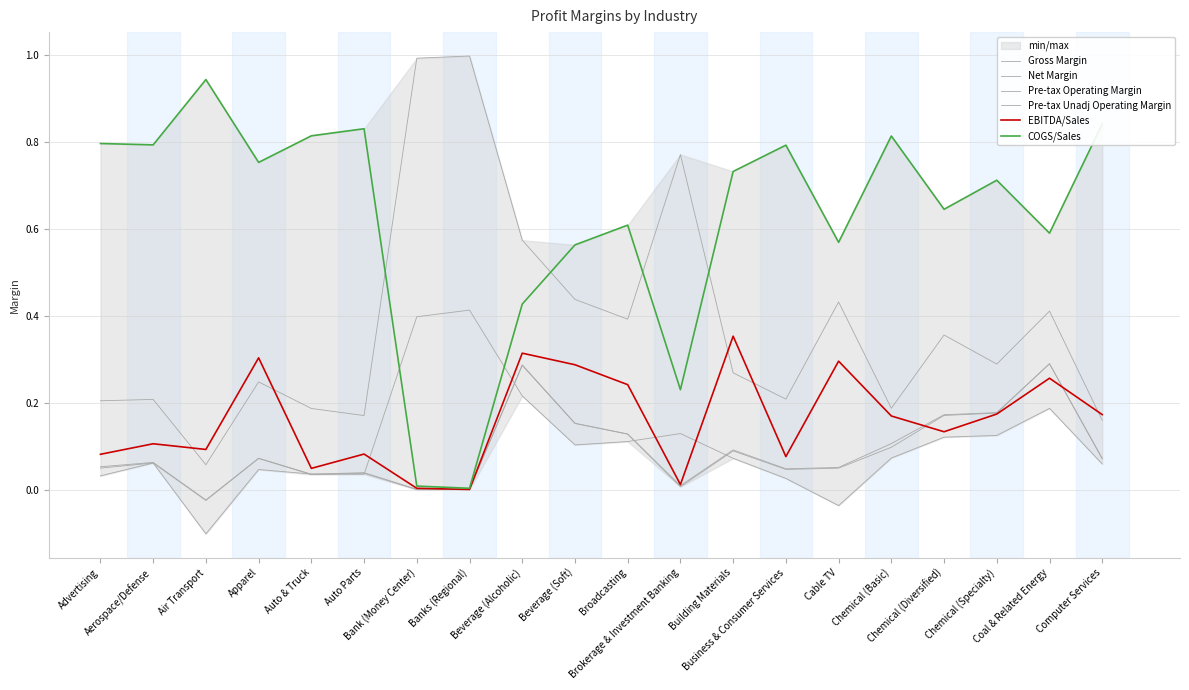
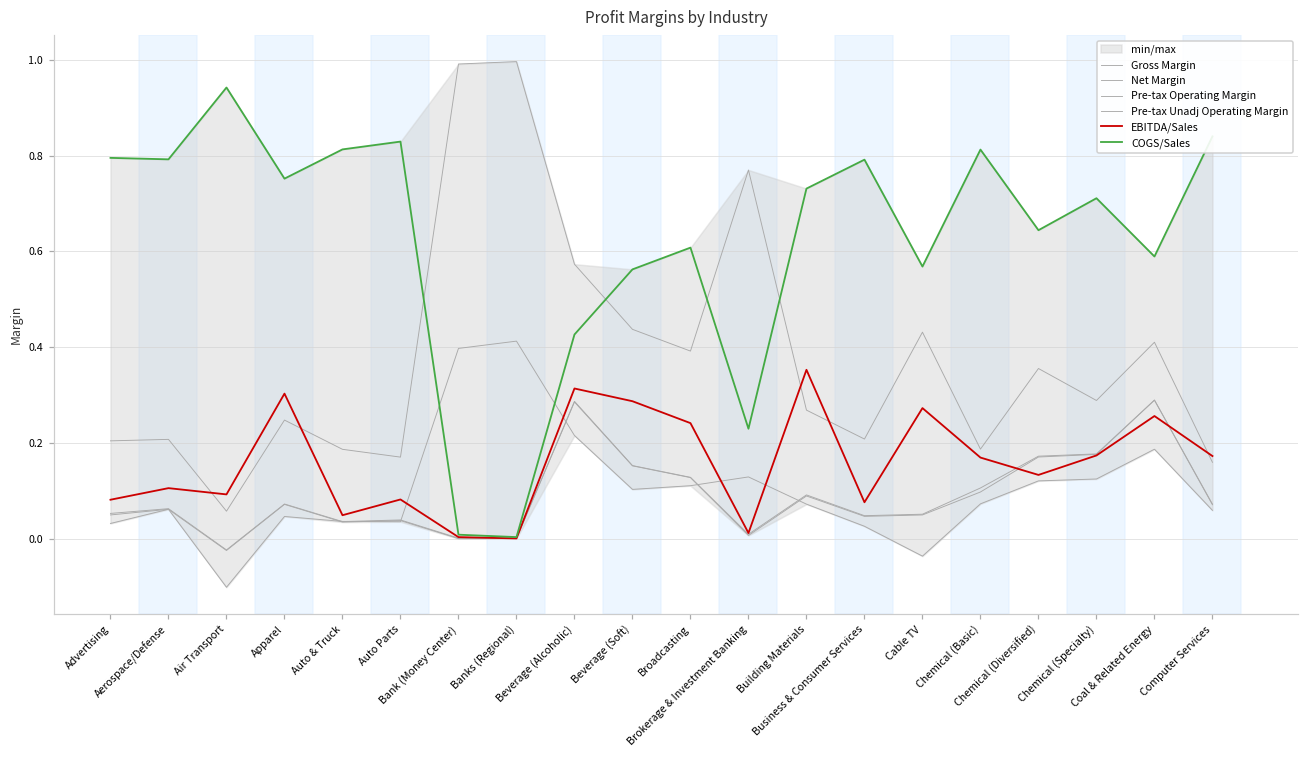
  {
    "EBITDA/Sales": {
      "Advertising": 0.08,
      "Aerospace/Defense": 0.11,
      "Air Transport": 0.09,
      "Apparel": 0.30,
      "Auto & Truck": 0.05,
      "Auto Parts": 0.08,
      "Beverage (Alcoholic)": 0.31,
      "Beverage (Soft)": 0.29,
      "Broadcasting": 0.24,
      "Building Materials": 0.35,
      "Business & Consumer Services": 0.08,
-     "Cable TV": 0.30,
+     "Cable TV": 0.27,
      "Chemical (Basic)": 0.17,
      "Chemical (Diversified)": 0.13,
      "Coal & Related Energy": 0.26,
      "Computer Services": 0.17
    },
    "COGS/Sales": {
      "Beverage (Alcoholic)": 0.43,
      "Brokerage & Investment Banking": 0.23
    }
  }
